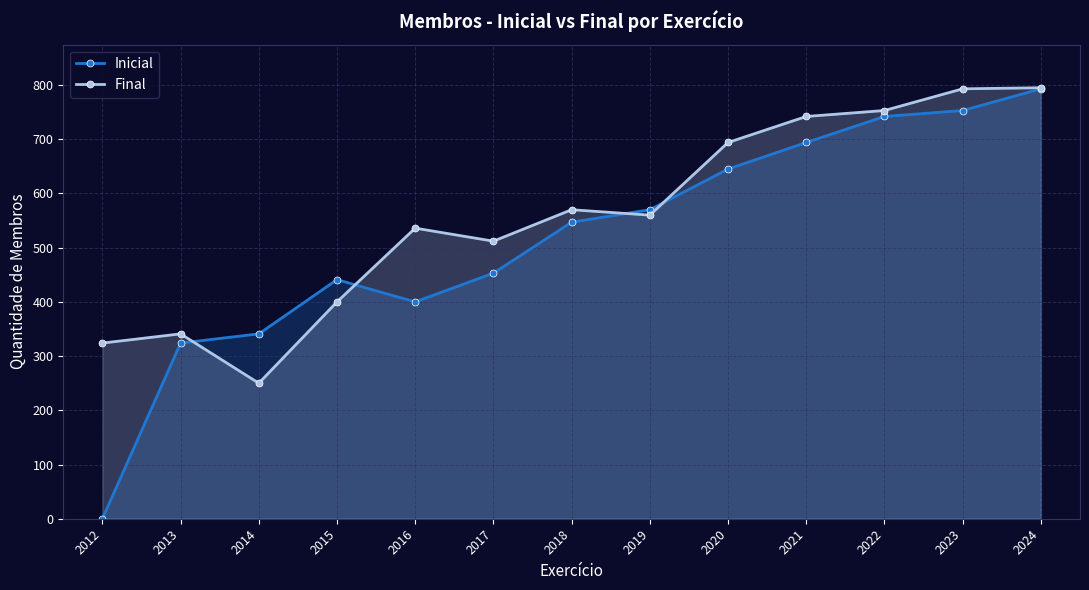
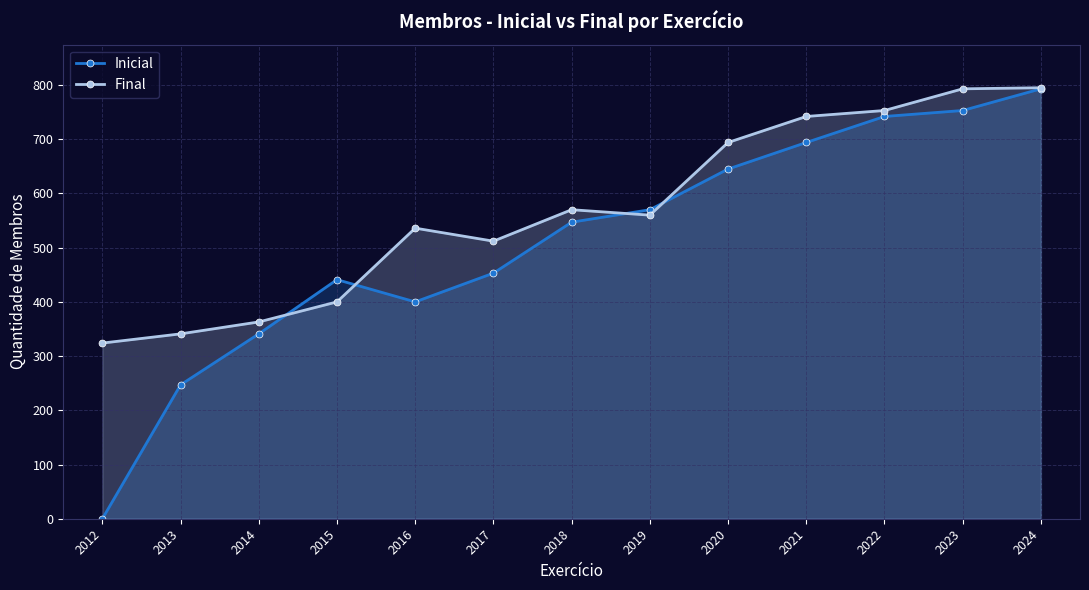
  {
    "Inicial": {
      "2012": 0,
-     "2013": 320,
+     "2013": 250,
      "2014": 340,
      "2015": 440,
      "2016": 400,
      "2017": 450,
      "2018": 550,
      "2019": 570,
      "2020": 650,
      "2021": 690,
      "2022": 740,
      "2023": 750
    },
    "Final": {
      "2012": 320,
      "2013": 340,
-     "2014": 250,
+     "2014": 360,
      "2015": 400,
      "2016": 540,
      "2017": 510,
      "2018": 570,
      "2019": 560,
      "2020": 690,
      "2021": 740,
      "2022": 750,
      "2023": 790
    }
  }
